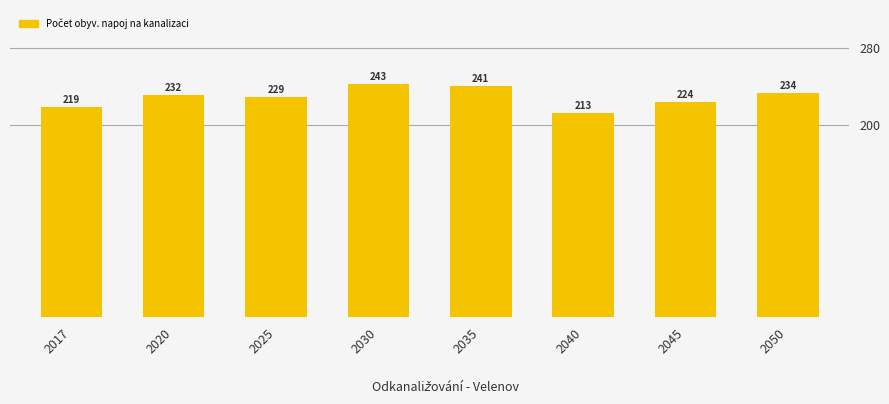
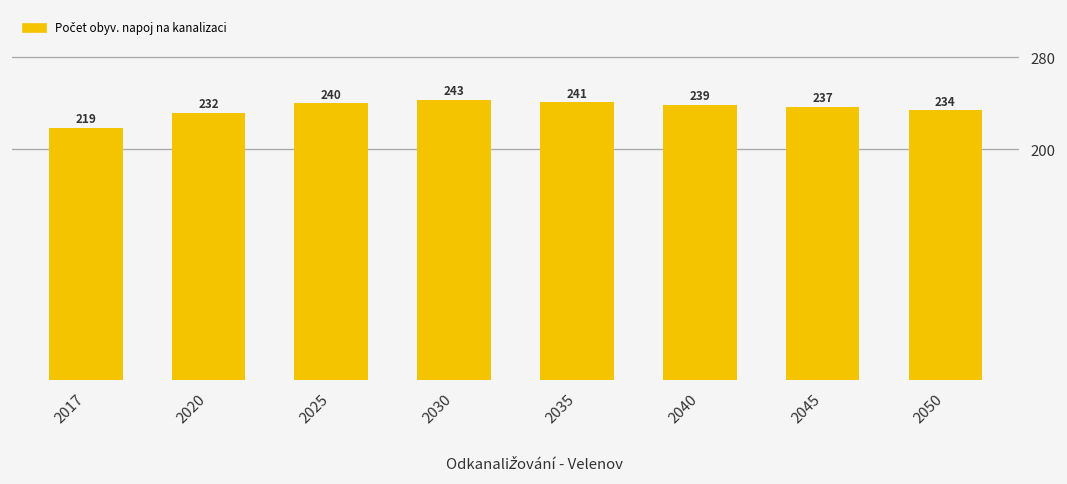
  {
    "2017": 219,
    "2020": 232,
-   "2025": 229,
+   "2025": 240,
    "2030": 243,
    "2035": 241,
-   "2040": 213,
-   "2045": 224,
+   "2040": 239,
+   "2045": 237,
    "2050": 234
  }
